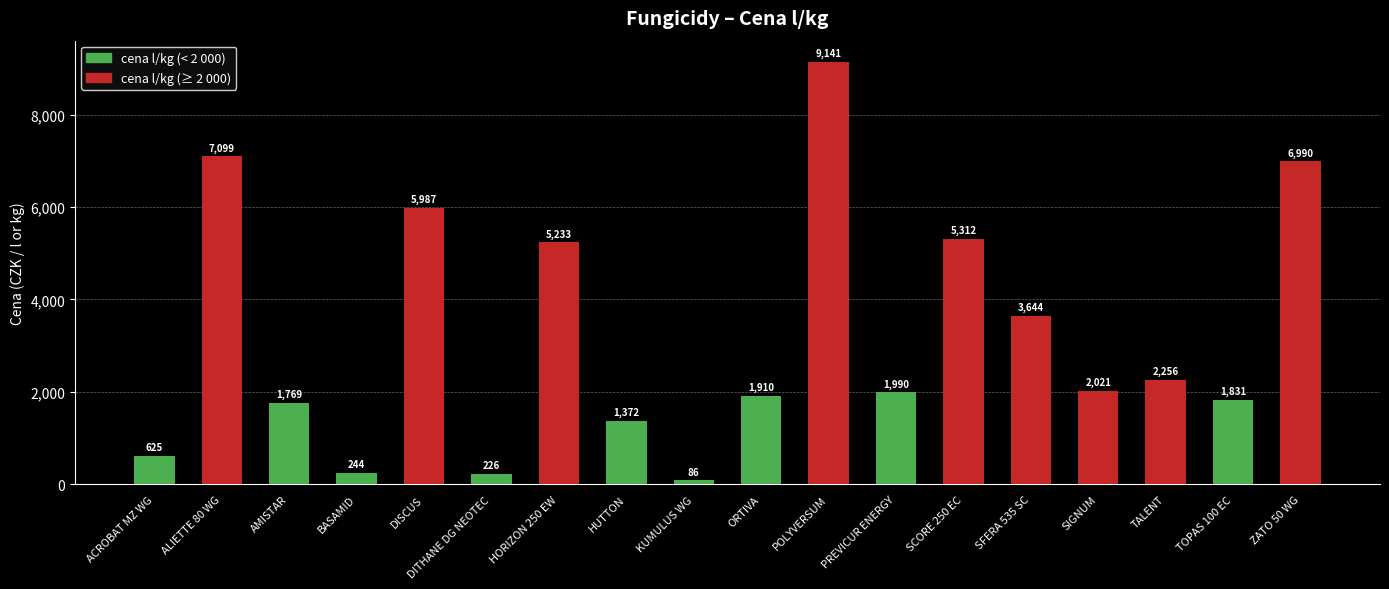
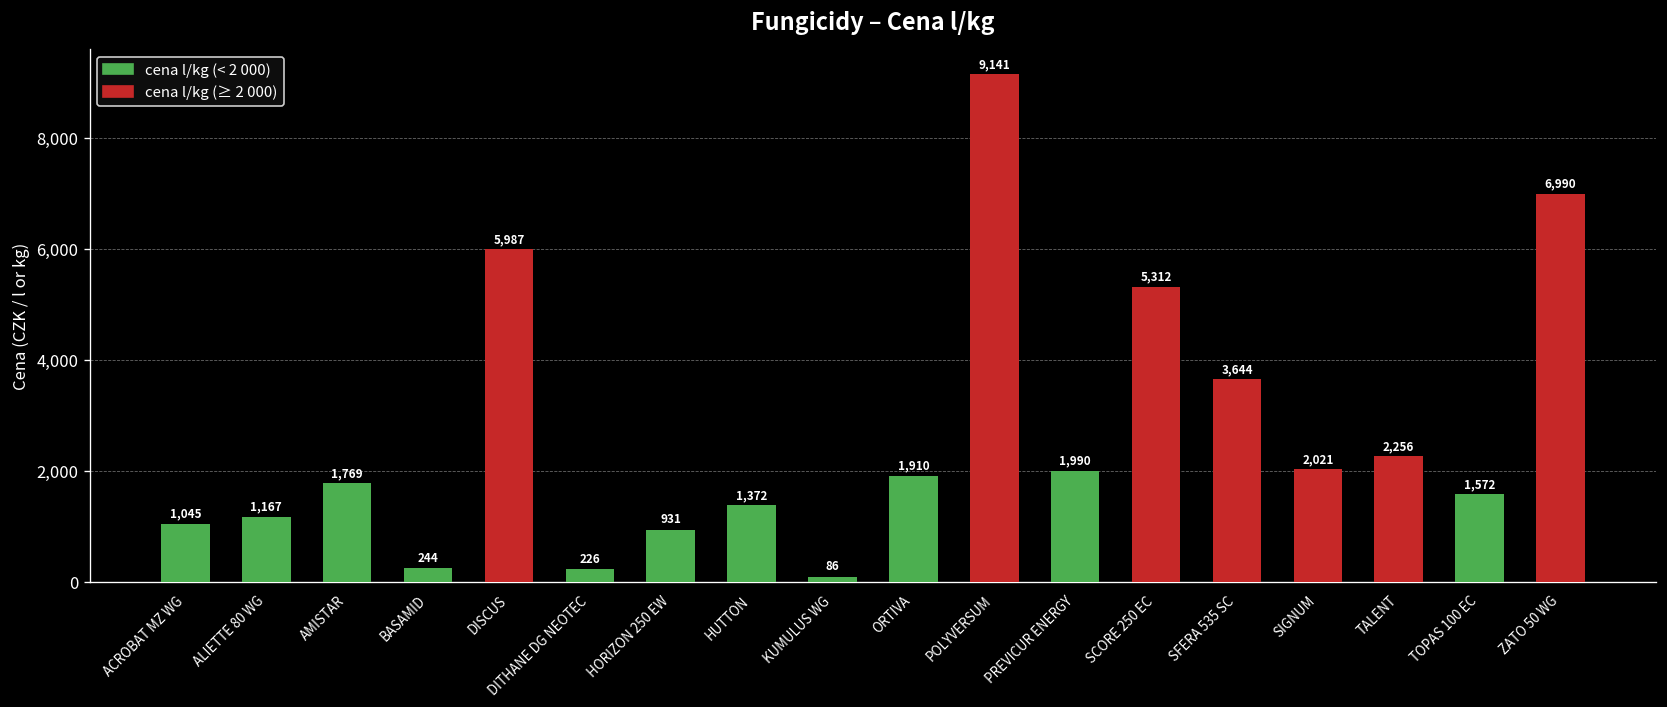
  {
-   "ACROBAT MZ WG": "625",
-   "ALIETTE 80 WG": "7,099",
+   "ACROBAT MZ WG": "1,045",
+   "ALIETTE 80 WG": "1,167",
    "AMISTAR": "1,769",
    "BASAMID": "244",
    "DISCUS": "5,987",
    "DITHANE DG NEOTEC": "226",
-   "HORIZON 250 EW": "5,233",
+   "HORIZON 250 EW": "931",
    "HUTTON": "1,372",
    "KUMULUS WG": "86",
    "ORTIVA": "1,910",
    "POLYVERSUM": "9,141",
    "PREVICUR ENERGY": "1,990",
    "SCORE 250 EC": "5,312",
    "SFERA 535 SC": "3,644",
    "SIGNUM": "2,021",
    "TALENT": "2,256",
-   "TOPAS 100 EC": "1,831",
+   "TOPAS 100 EC": "1,572",
    "ZATO 50 WG": "6,990"
  }
